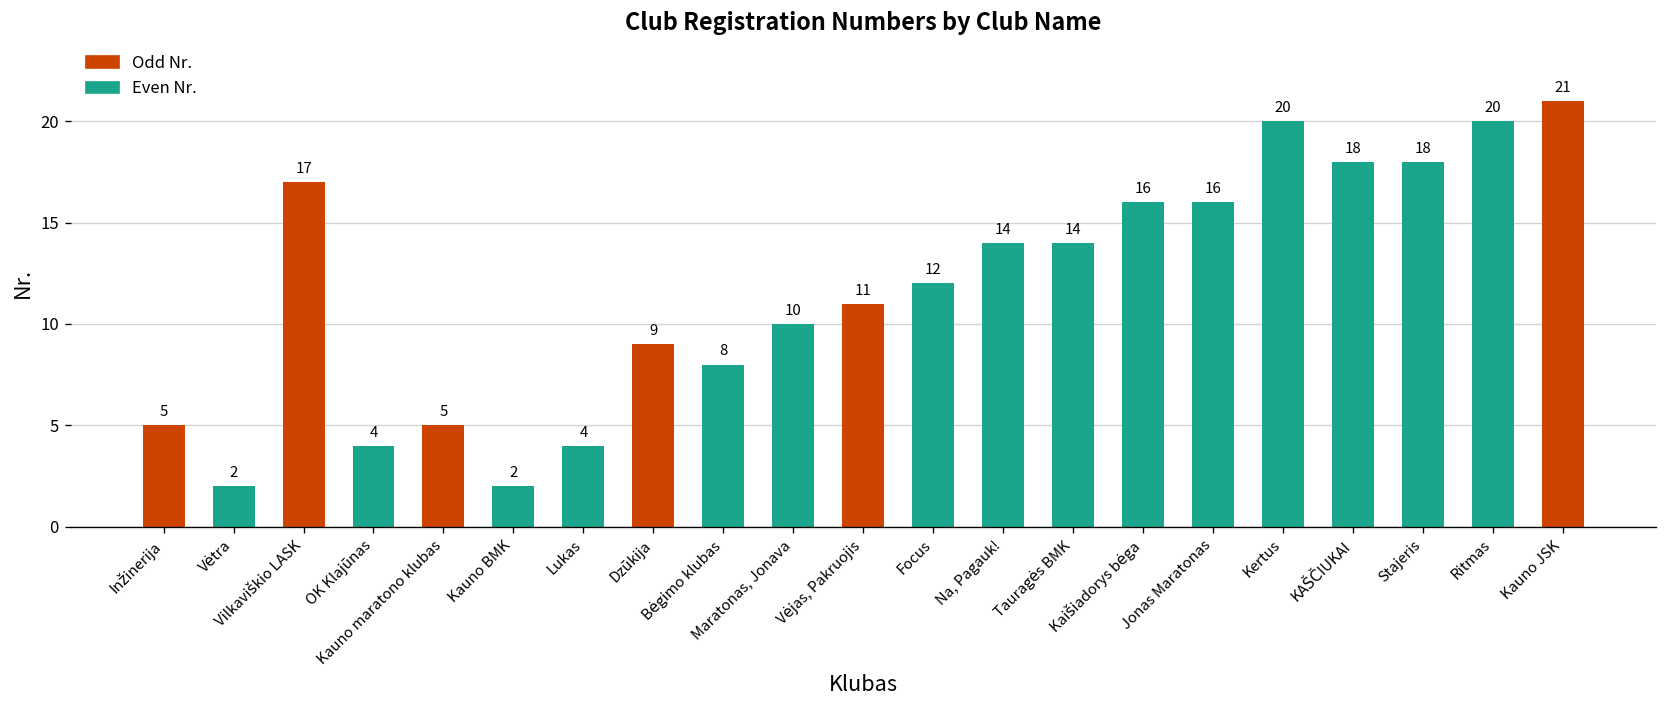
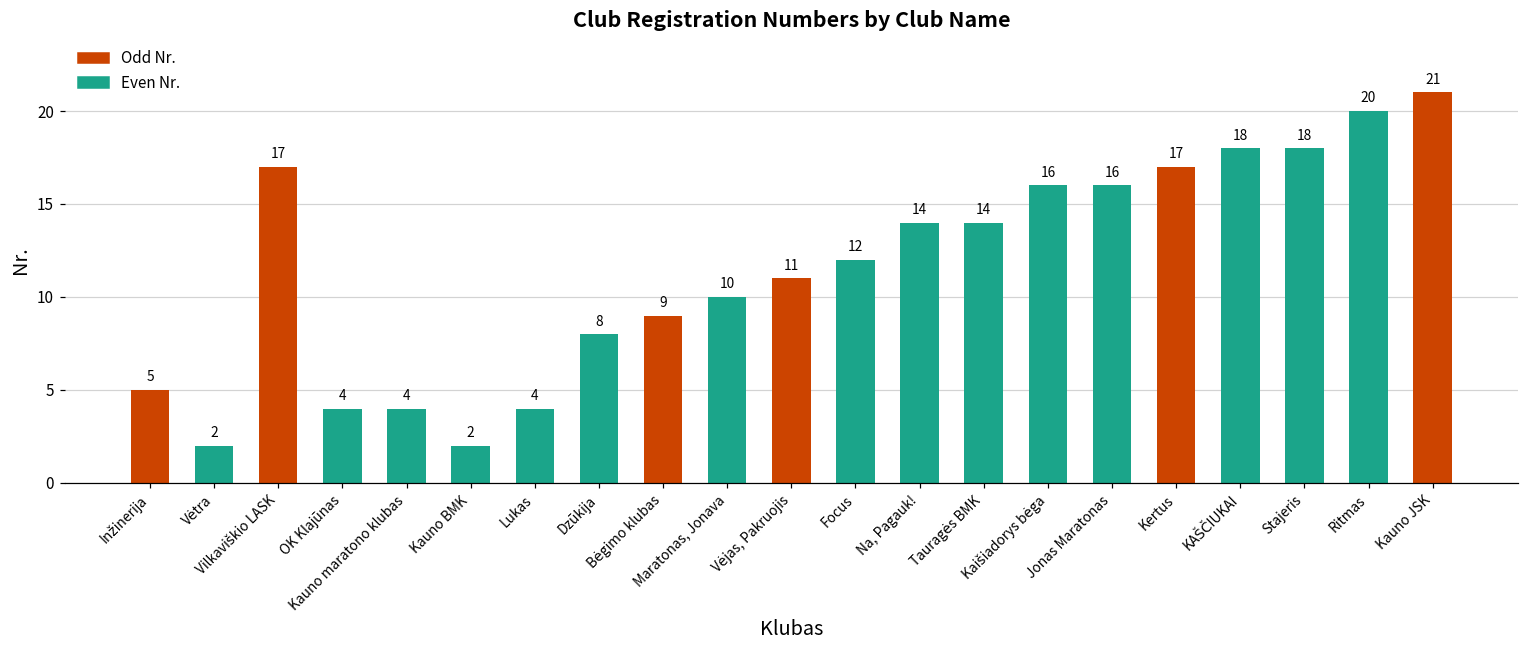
  {
    "Inžinerija": 5,
    "Vėtra": 2,
    "Vilkaviškio LASK": 17,
    "OK Klajūnas": 4,
-   "Kauno maratono klubas": 5,
+   "Kauno maratono klubas": 4,
    "Kauno BMK": 2,
    "Lukas": 4,
-   "Dzūkija": 9,
-   "Bėgimo klubas": 8,
+   "Dzūkija": 8,
+   "Bėgimo klubas": 9,
    "Maratonas, Jonava": 10,
    "Vėjas, Pakruojis": 11,
    "Focus": 12,
    "Na, Pagauk!": 14,
    "Tauragės BMK": 14,
    "Kaišiadorys bėga": 16,
    "Jonas Maratonas": 16,
-   "Kertus": 20,
+   "Kertus": 17,
    "KAŠČIUKAI": 18,
    "Stajeris": 18,
    "Ritmas": 20,
    "Kauno JSK": 21
  }
